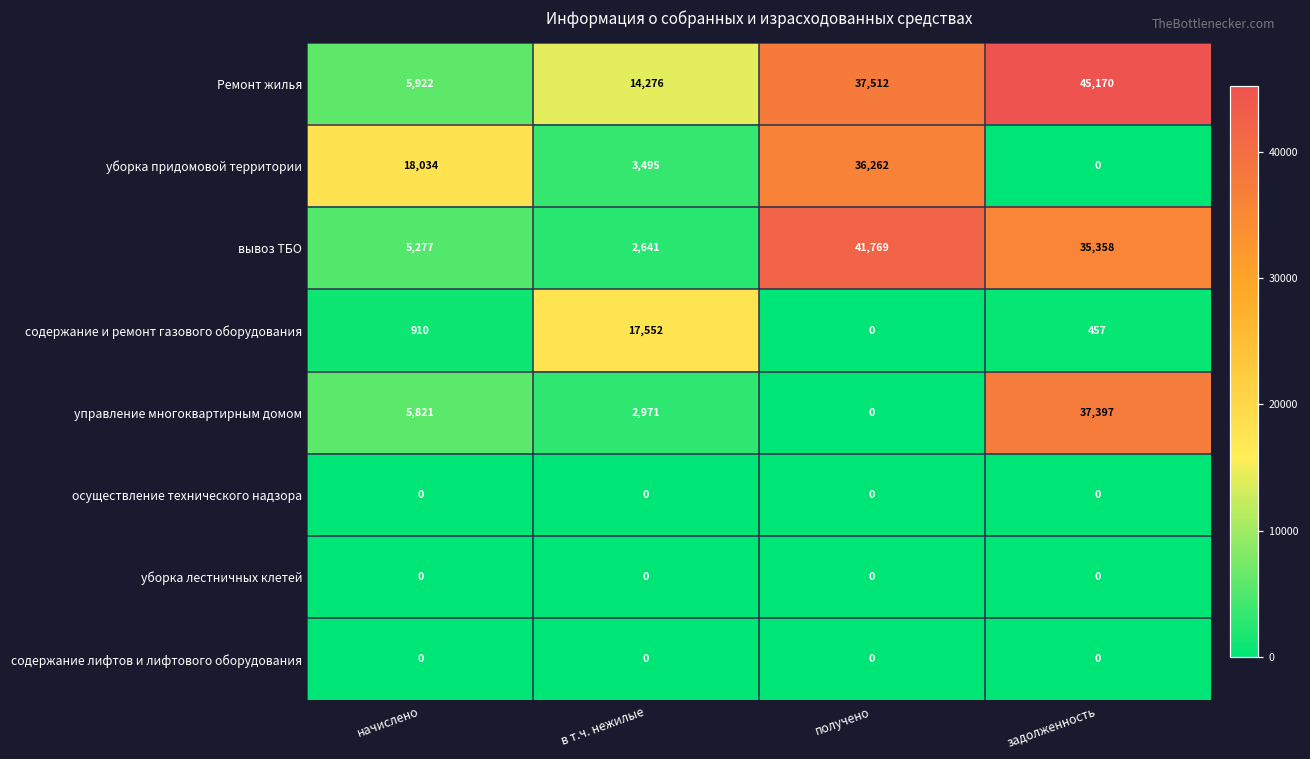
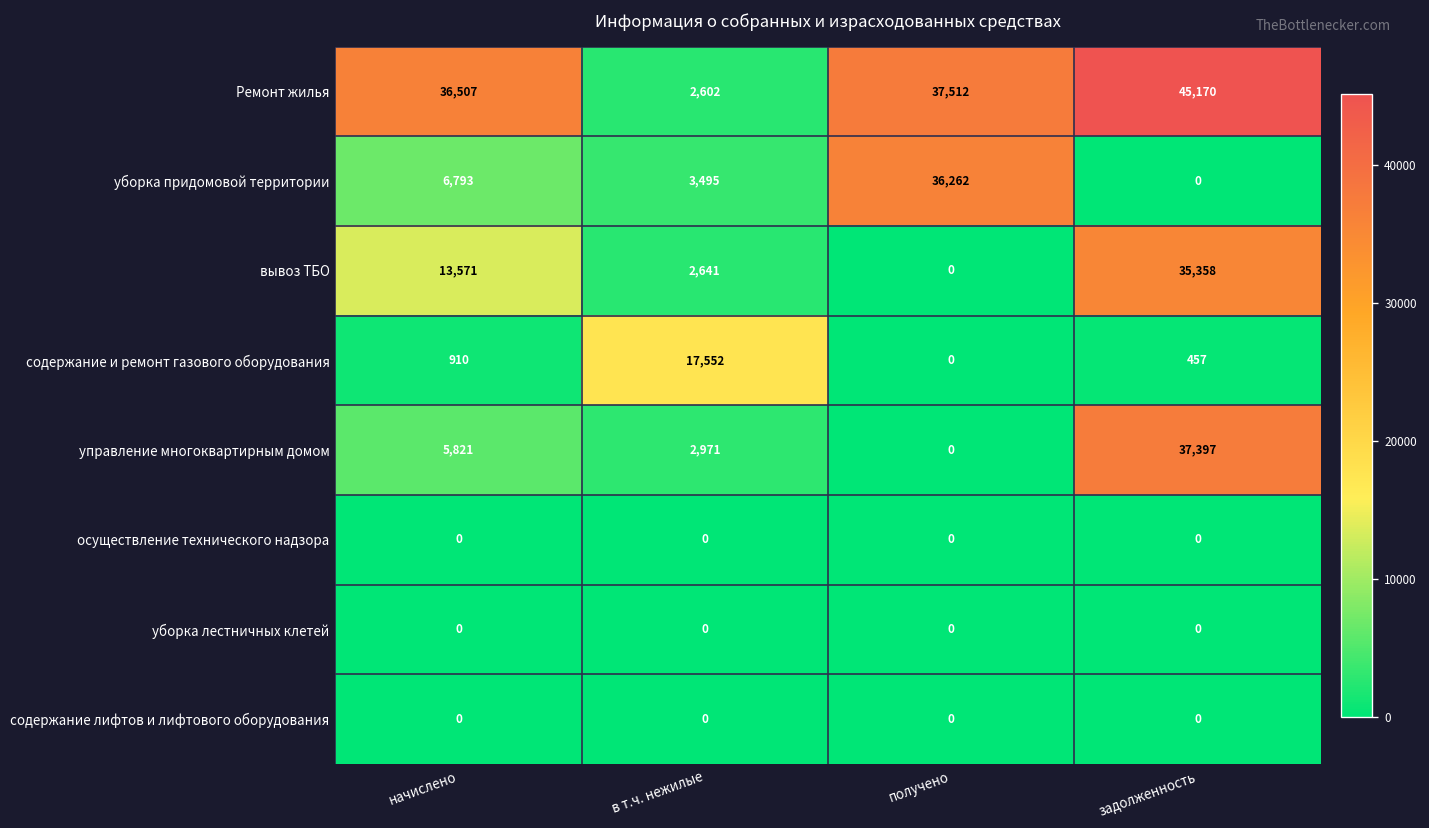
  {
    "Ремонт жилья": {
-     "начислено": "5,922",
-     "в т.ч. нежилые": "14,276",
+     "начислено": "36,507",
+     "в т.ч. нежилые": "2,602",
      "получено": "37,512",
      "задолженность": "45,170"
    },
    "уборка придомовой территории": {
-     "начислено": "18,034",
+     "начислено": "6,793",
      "в т.ч. нежилые": "3,495",
      "получено": "36,262",
      "задолженность": "0"
    },
    "вывоз ТБО": {
-     "начислено": "5,277",
+     "начислено": "13,571",
      "в т.ч. нежилые": "2,641",
-     "получено": "41,769",
+     "получено": "0",
      "задолженность": "35,358"
    },
    "содержание и ремонт газового оборудования": {
      "начислено": "910",
      "в т.ч. нежилые": "17,552",
      "получено": "0",
      "задолженность": "457"
    },
    "управление многоквартирным домом": {
      "начислено": "5,821",
      "в т.ч. нежилые": "2,971",
      "получено": "0",
      "задолженность": "37,397"
    },
    "осуществление технического надзора": {
      "начислено": "0",
      "в т.ч. нежилые": "0",
      "получено": "0",
      "задолженность": "0"
    },
    "уборка лестничных клетей": {
      "начислено": "0",
      "в т.ч. нежилые": "0",
      "получено": "0",
      "задолженность": "0"
    },
    "содержание лифтов и лифтового оборудования": {
      "начислено": "0",
      "в т.ч. нежилые": "0",
      "получено": "0",
      "задолженность": "0"
    }
  }
